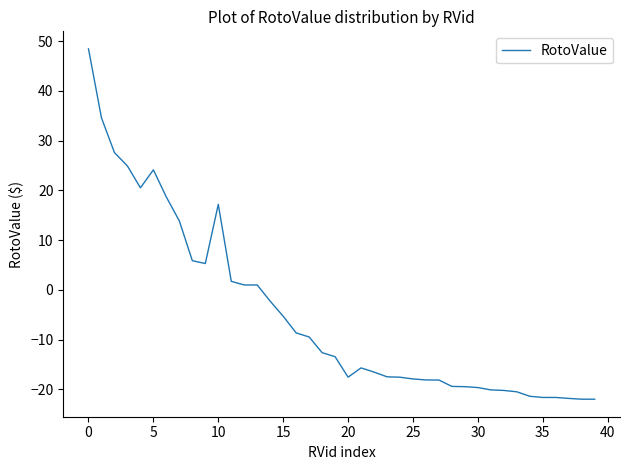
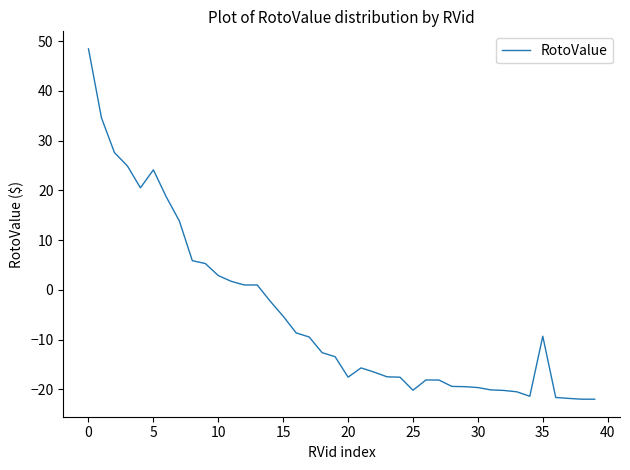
  {
    "0": 48,
    "5": 24,
-   "10": 17,
+   "10": 3,
    "15": -5,
    "20": -18,
-   "25": -18,
+   "25": -20,
    "30": -20,
-   "35": -22
+   "35": -9
  }
